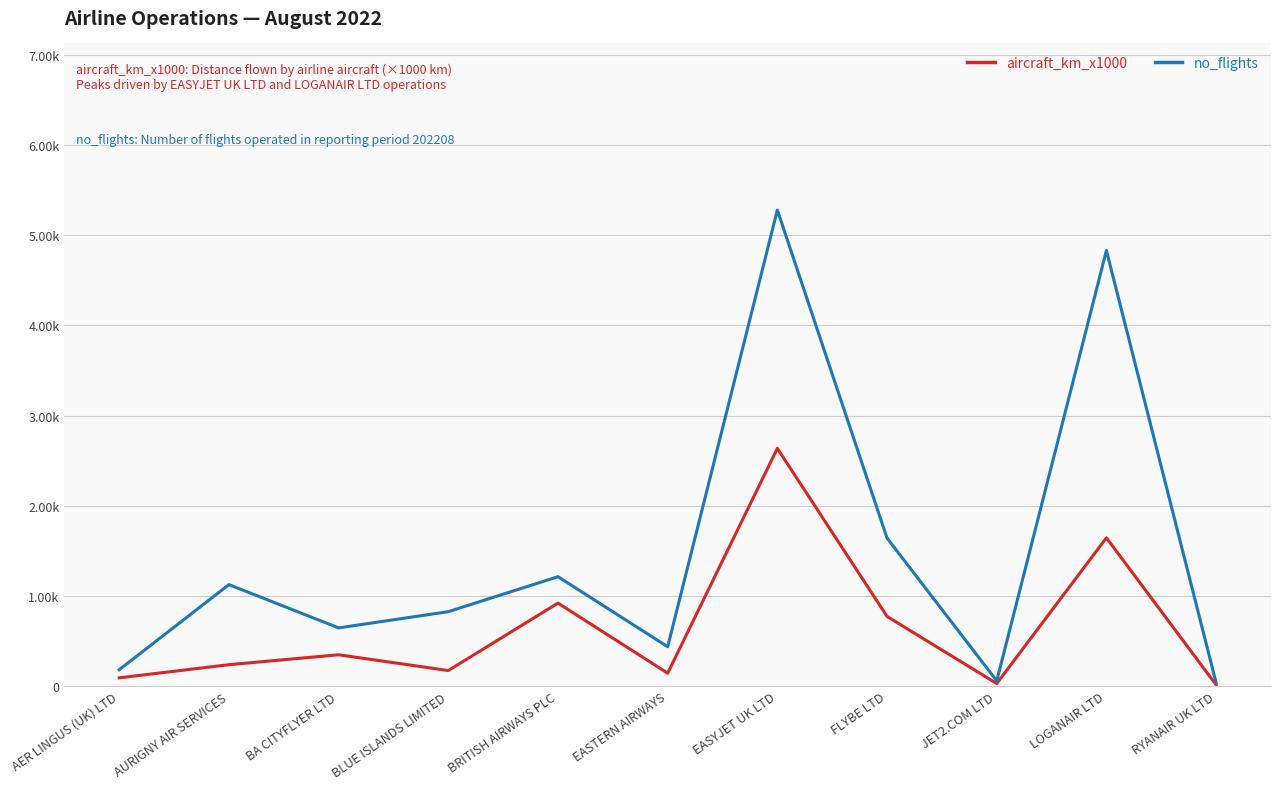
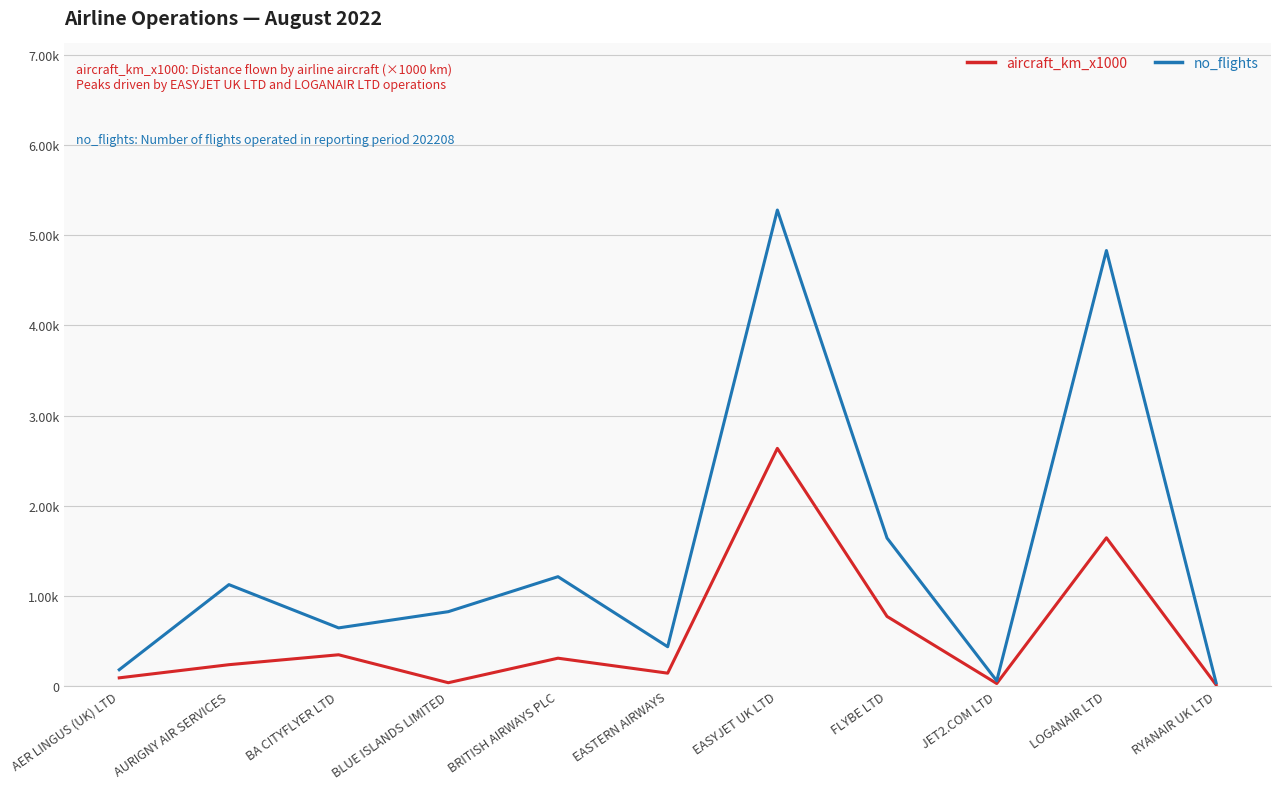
  {
    "aircraft_km_x1000": {
      "AER LINGUS (UK) LTD": 100,
      "AURIGNY AIR SERVICES": 200,
      "BA CITYFLYER LTD": 300,
-     "BLUE ISLANDS LIMITED": 200,
-     "BRITISH AIRWAYS PLC": 900,
+     "BLUE ISLANDS LIMITED": 0,
+     "BRITISH AIRWAYS PLC": 300,
      "EASTERN AIRWAYS": 100,
      "EASYJET UK LTD": 2600,
      "FLYBE LTD": 800,
      "JET2.COM LTD": 0,
      "LOGANAIR LTD": 1600
    },
    "no_flights": {
      "AER LINGUS (UK) LTD": 200,
      "AURIGNY AIR SERVICES": 1100,
      "BA CITYFLYER LTD": 600,
      "BLUE ISLANDS LIMITED": 800,
      "BRITISH AIRWAYS PLC": 1200,
      "EASTERN AIRWAYS": 400,
      "EASYJET UK LTD": 5300,
      "FLYBE LTD": 1600,
      "JET2.COM LTD": 100,
      "LOGANAIR LTD": 4800
    }
  }
